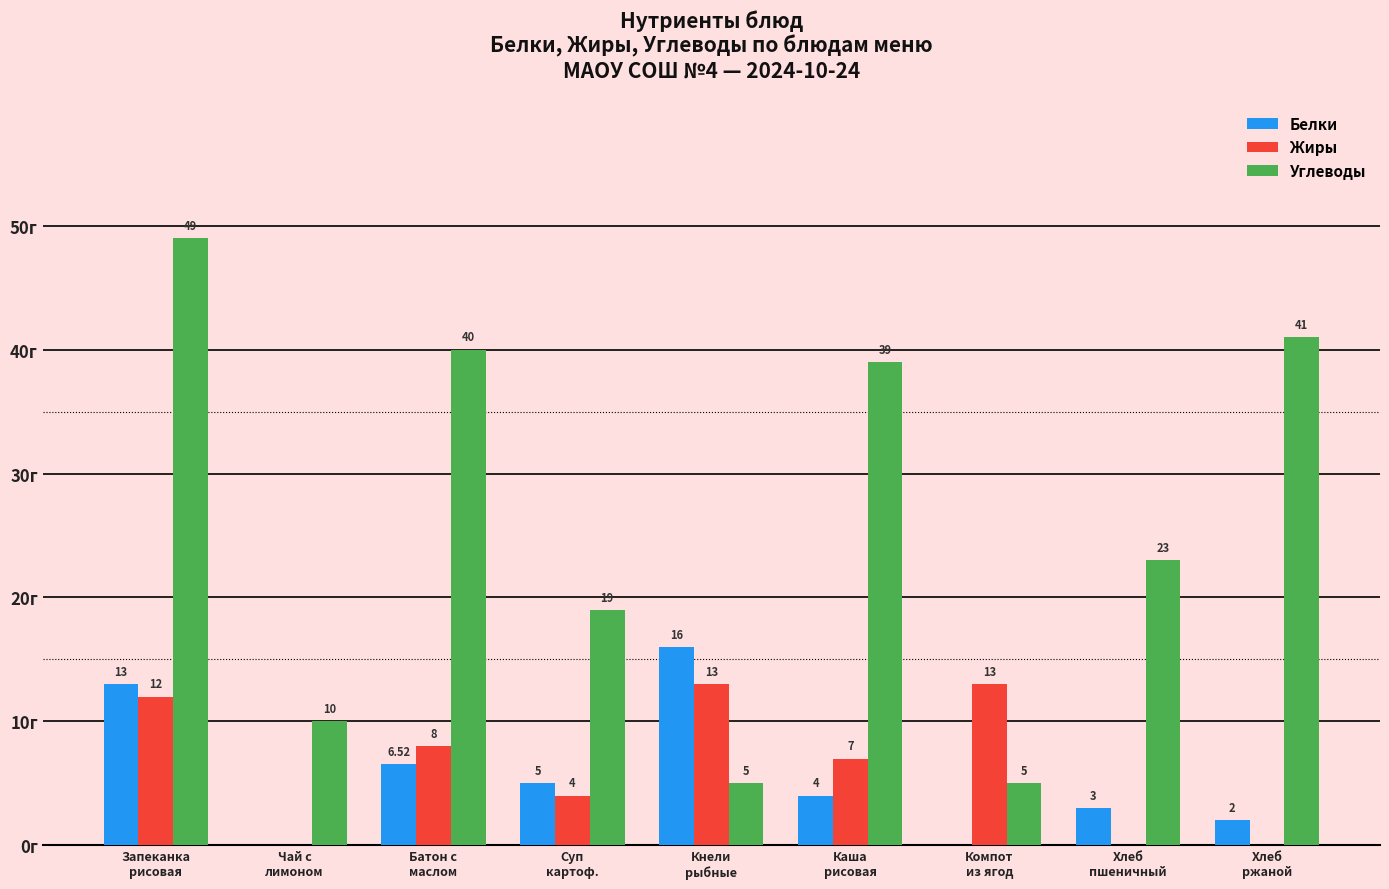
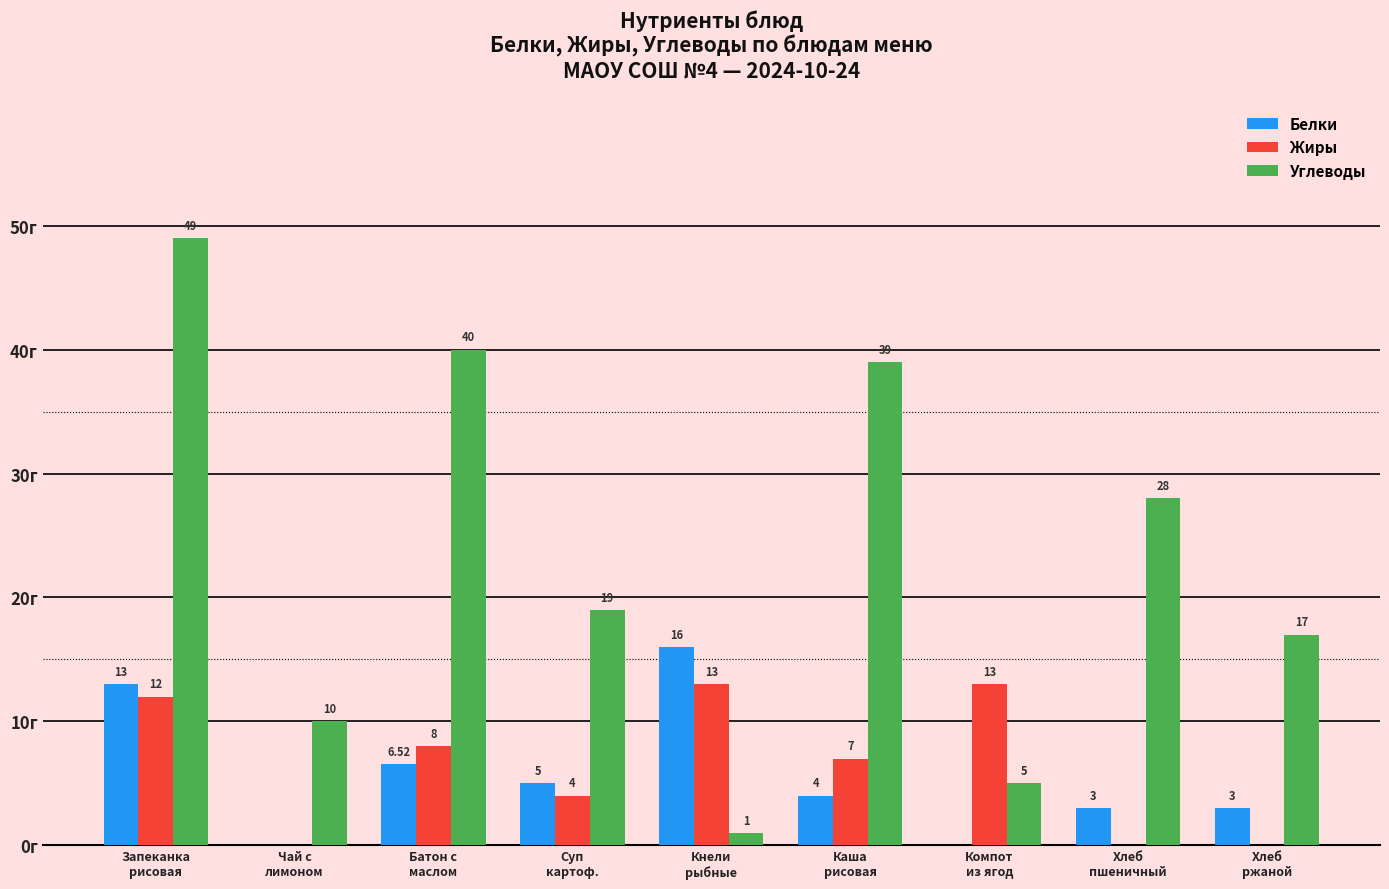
  {
    "Белки": {
      "Запеканка рисовая": 13,
      "Батон с маслом": 6.52,
      "Суп картоф.": 5,
      "Кнели рыбные": 16,
      "Каша рисовая": 4,
      "Хлеб пшеничный": 3,
-     "Хлеб ржаной": 2
+     "Хлеб ржаной": 3
    },
    "Жиры": {
      "Запеканка рисовая": 12,
      "Батон с маслом": 8,
      "Суп картоф.": 4,
      "Кнели рыбные": 13,
      "Каша рисовая": 7,
      "Компот из ягод": 13
    },
    "Углеводы": {
      "Запеканка рисовая": 49,
      "Чай с лимоном": 10,
      "Батон с маслом": 40,
      "Суп картоф.": 19,
-     "Кнели рыбные": 5,
+     "Кнели рыбные": 1,
      "Каша рисовая": 39,
      "Компот из ягод": 5,
-     "Хлеб пшеничный": 23,
-     "Хлеб ржаной": 41
+     "Хлеб пшеничный": 28,
+     "Хлеб ржаной": 17
    }
  }
